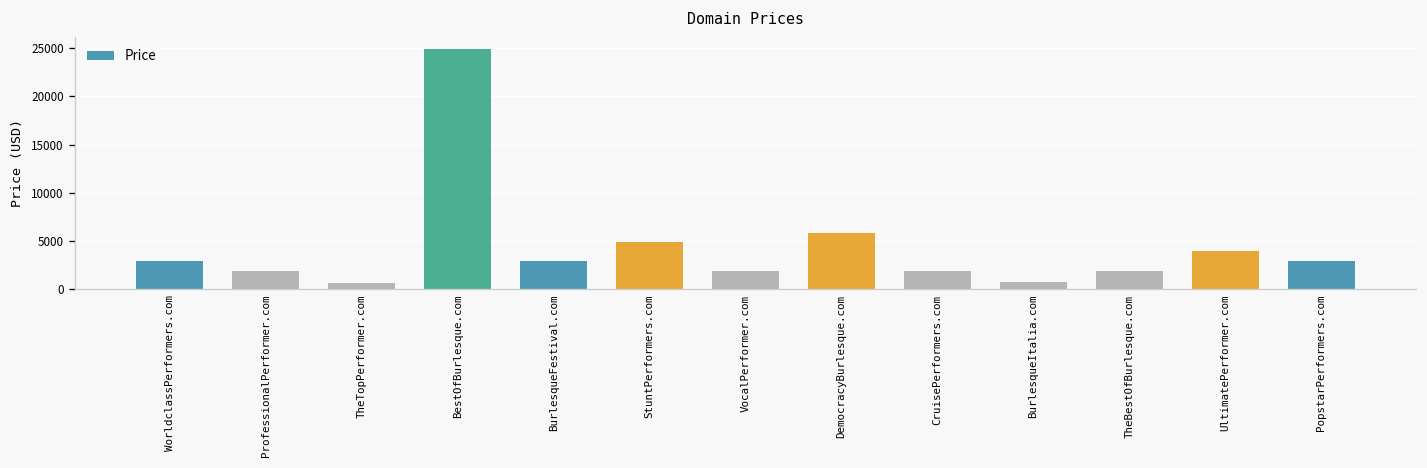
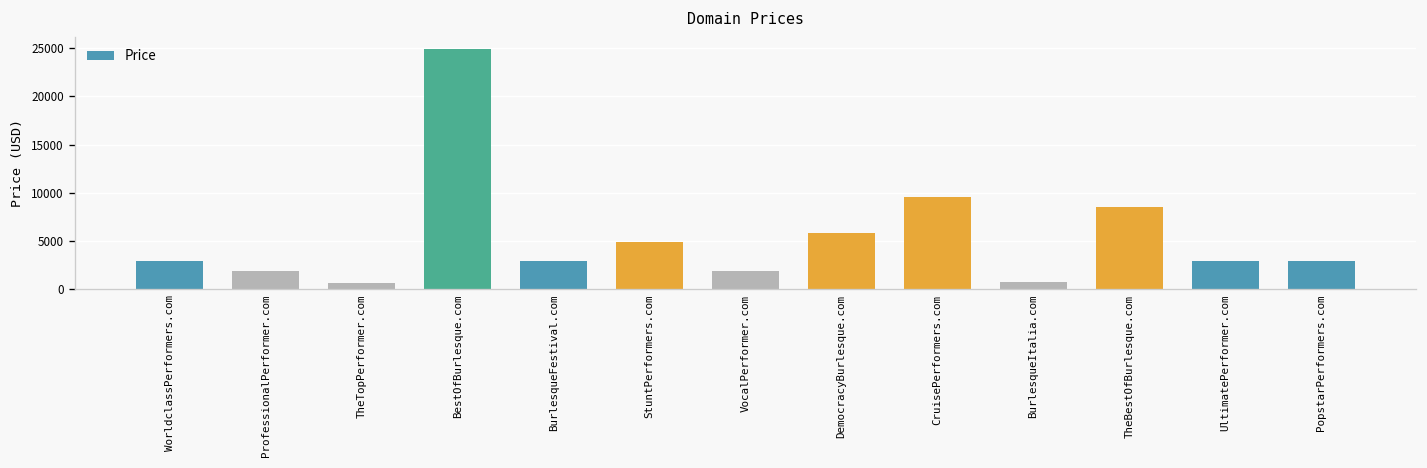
  {
    "WorldclassPerformers.com": 3000,
    "ProfessionalPerformer.com": 2000,
    "TheTopPerformer.com": 1000,
    "BestOfBurlesque.com": 25000,
    "BurlesqueFestival.com": 3000,
    "StuntPerformers.com": 5000,
    "VocalPerformer.com": 2000,
    "DemocracyBurlesque.com": 6000,
-   "CruisePerformers.com": 2000,
+   "CruisePerformers.com": 10000,
    "BurlesqueItalia.com": 1000,
-   "TheBestOfBurlesque.com": 2000,
-   "UltimatePerformer.com": 4000,
+   "TheBestOfBurlesque.com": 9000,
+   "UltimatePerformer.com": 3000,
    "PopstarPerformers.com": 3000
  }
